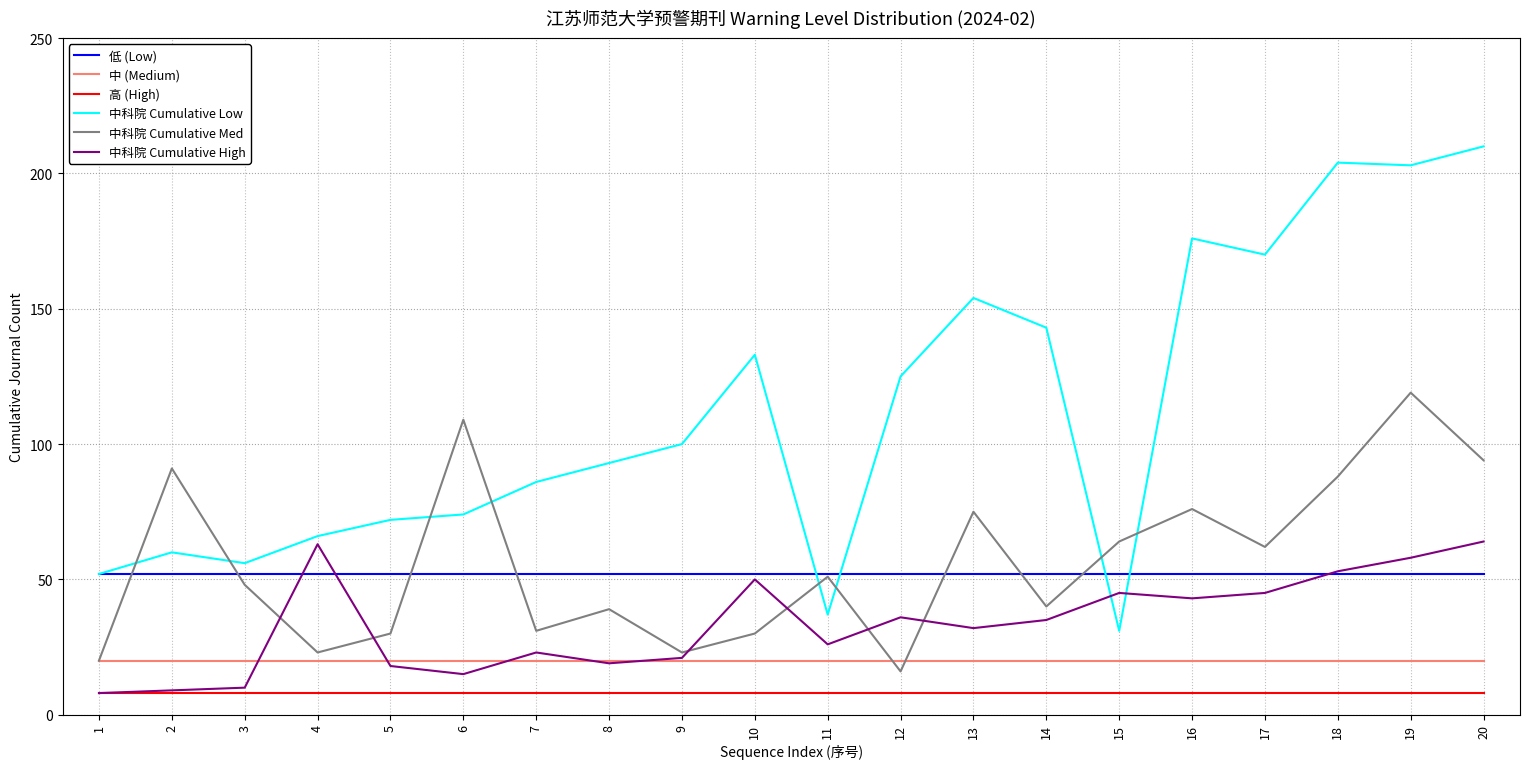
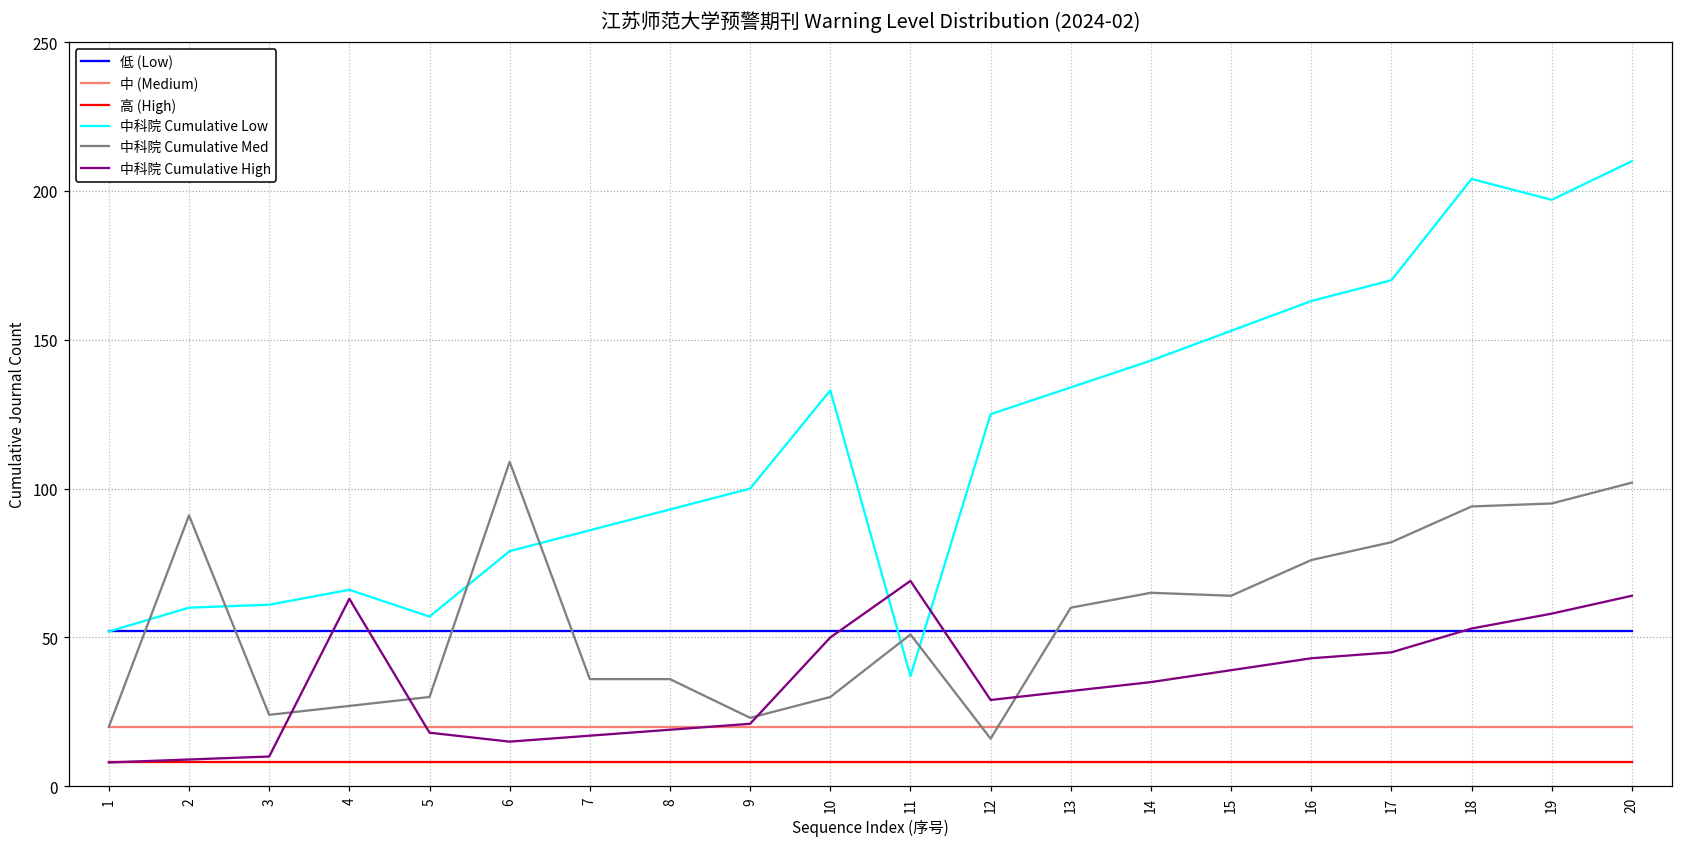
  {
    "低 (Low)": {
      "2": 52,
      "3": 52,
      "4": 52,
      "5": 52,
      "6": 52,
      "7": 52,
      "8": 52,
      "9": 52,
      "10": 52,
      "11": 52,
      "12": 52,
      "13": 52,
      "14": 52,
      "15": 52,
      "16": 52,
      "17": 52,
      "18": 52,
      "19": 52,
      "20": 52
    },
    "中 (Medium)": {
      "2": 20,
      "3": 20,
      "4": 20,
      "5": 20,
      "6": 20,
      "7": 20,
      "8": 20,
      "9": 20,
      "10": 20,
      "11": 20,
      "12": 20,
      "13": 20,
      "14": 20,
      "15": 20,
      "16": 20,
      "17": 20,
      "18": 20,
      "19": 20,
      "20": 20
    },
    "高 (High)": {
      "2": 8,
      "3": 8,
      "4": 8,
      "5": 8,
      "6": 8,
      "7": 8,
      "8": 8,
      "9": 8,
      "10": 8,
      "11": 8,
      "12": 8,
      "13": 8,
      "14": 8,
      "15": 8,
      "16": 8,
      "17": 8,
      "18": 8,
      "19": 8,
      "20": 8
    },
    "中科院 Cumulative Low": {
      "2": 60,
-     "3": 56,
+     "3": 61,
      "4": 66,
-     "5": 72,
-     "6": 74,
+     "5": 57,
+     "6": 79,
      "7": 86,
      "8": 93,
      "9": 100,
      "10": 133,
      "11": 37,
      "12": 125,
-     "13": 154,
+     "13": 134,
      "14": 143,
-     "15": 31,
-     "16": 176,
+     "15": 153,
+     "16": 163,
      "17": 170,
      "18": 204,
-     "19": 203,
+     "19": 197,
      "20": 210
    },
    "中科院 Cumulative Med": {
      "2": 91,
-     "3": 48,
-     "4": 23,
+     "3": 24,
+     "4": 27,
      "5": 30,
      "6": 109,
-     "7": 31,
-     "8": 39,
+     "7": 36,
+     "8": 36,
      "9": 23,
      "10": 30,
      "11": 51,
      "12": 16,
-     "13": 75,
-     "14": 40,
+     "13": 60,
+     "14": 65,
      "15": 64,
      "16": 76,
-     "17": 62,
-     "18": 88,
-     "19": 119,
-     "20": 94
+     "17": 82,
+     "18": 94,
+     "19": 95,
+     "20": 102
    },
    "中科院 Cumulative High": {
      "2": 9,
      "3": 10,
      "4": 63,
      "5": 18,
      "6": 15,
-     "7": 23,
+     "7": 17,
      "8": 19,
      "9": 21,
      "10": 50,
-     "11": 26,
-     "12": 36,
+     "11": 69,
+     "12": 29,
      "13": 32,
      "14": 35,
-     "15": 45,
+     "15": 39,
      "16": 43,
      "17": 45,
      "18": 53,
      "19": 58,
      "20": 64
    }
  }
